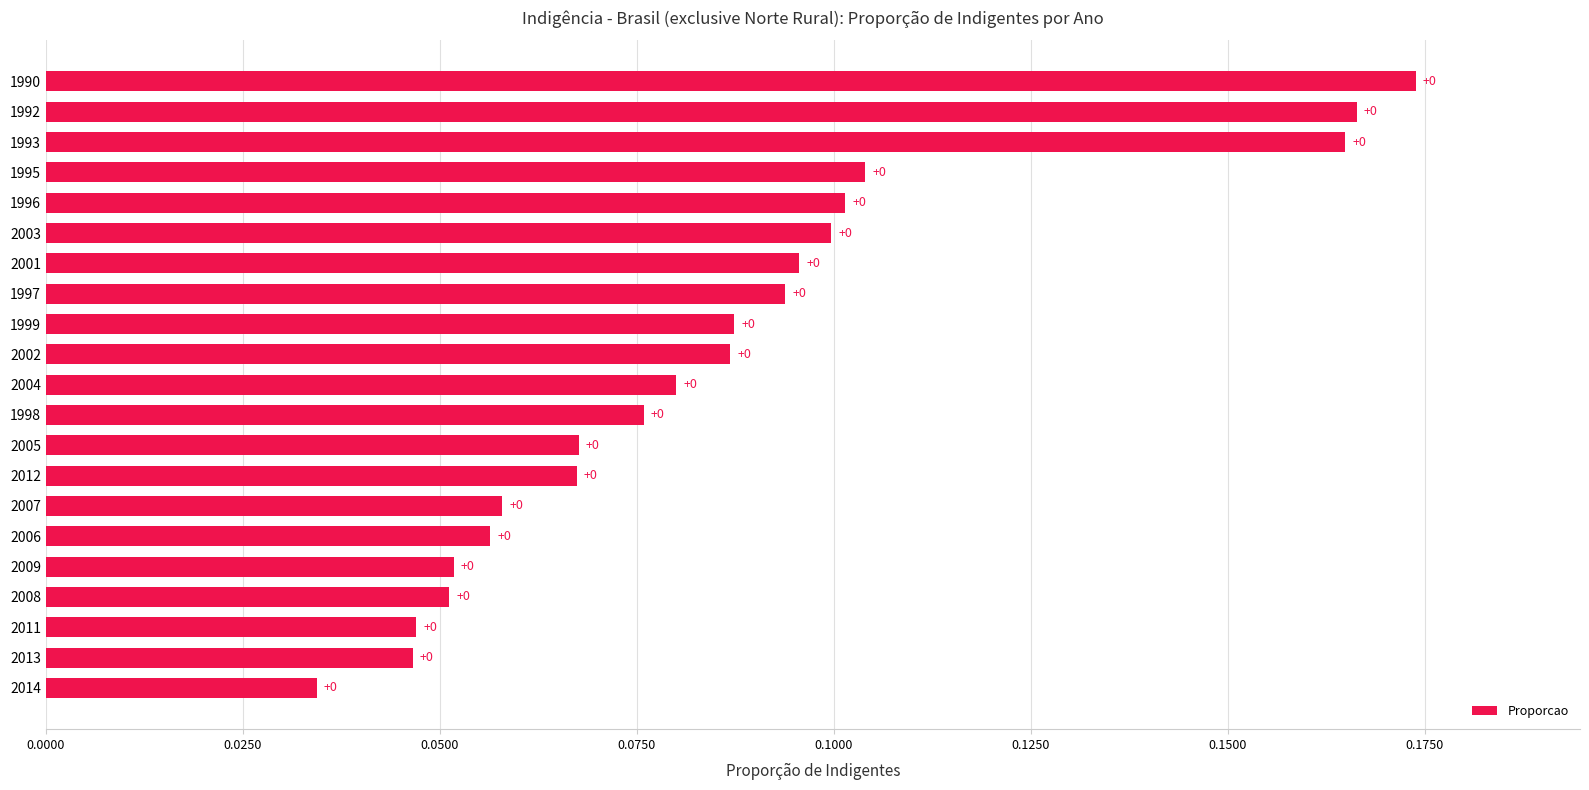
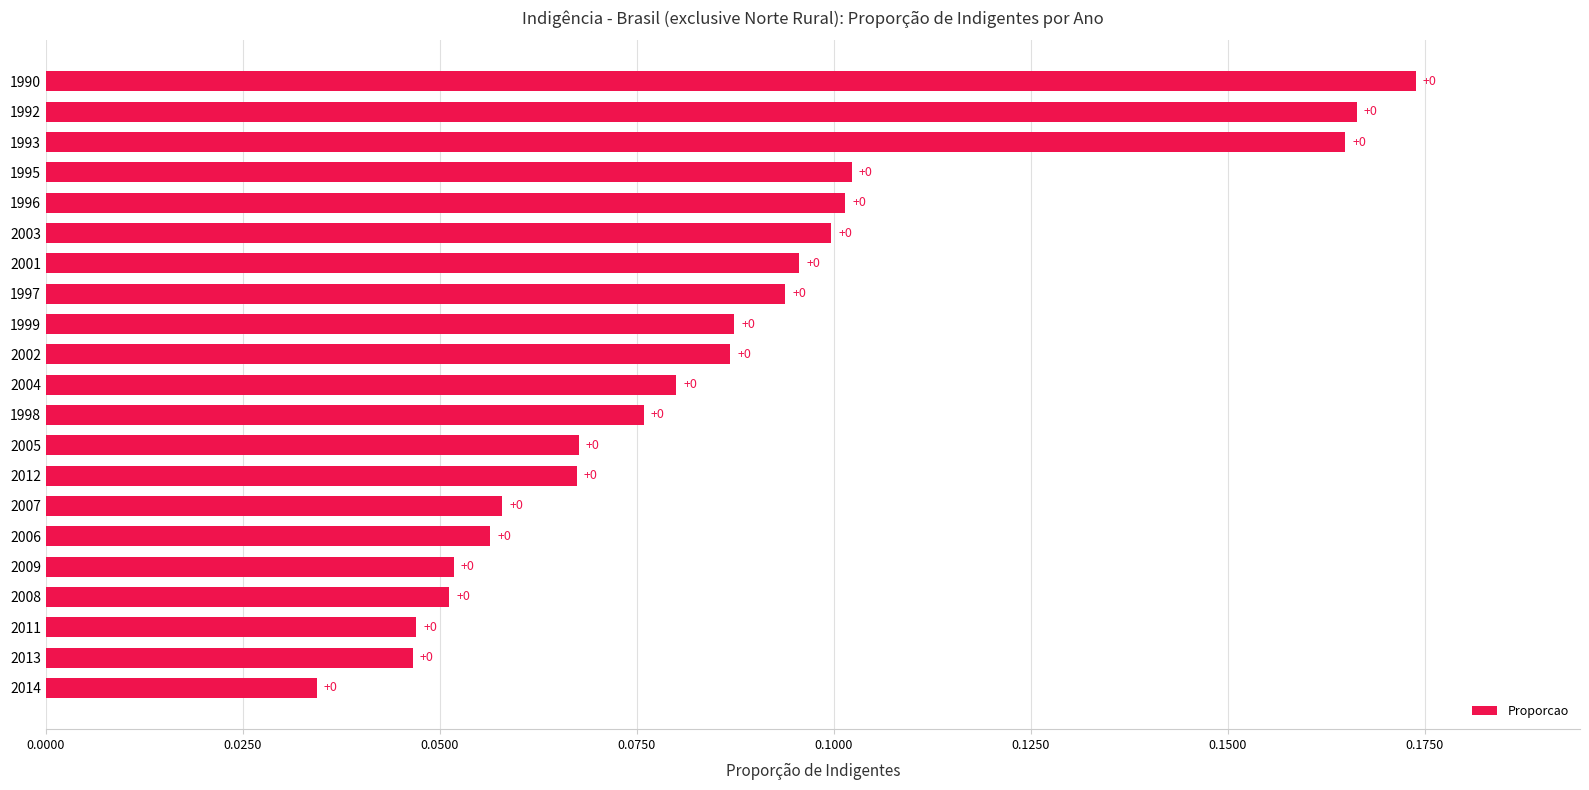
  {
-   "1995": 0.104
+   "1995": 0.102
  }
